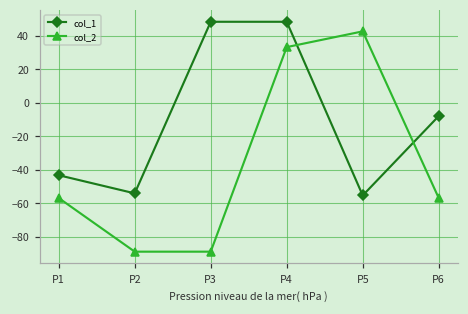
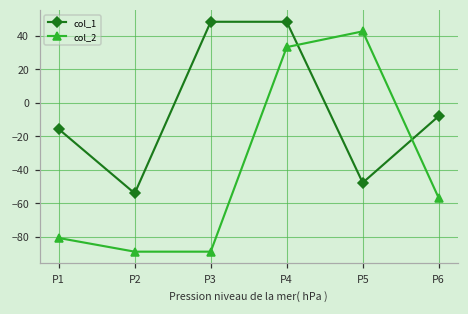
  {
    "col_1": {
-     "P1": -43,
+     "P1": -16,
      "P2": -54,
      "P3": 48,
      "P4": 48,
-     "P5": -55,
+     "P5": -48,
      "P6": -8
    },
    "col_2": {
-     "P1": -57,
+     "P1": -81,
      "P2": -89,
      "P3": -89,
      "P4": 33,
      "P5": 43,
      "P6": -57
    }
  }
